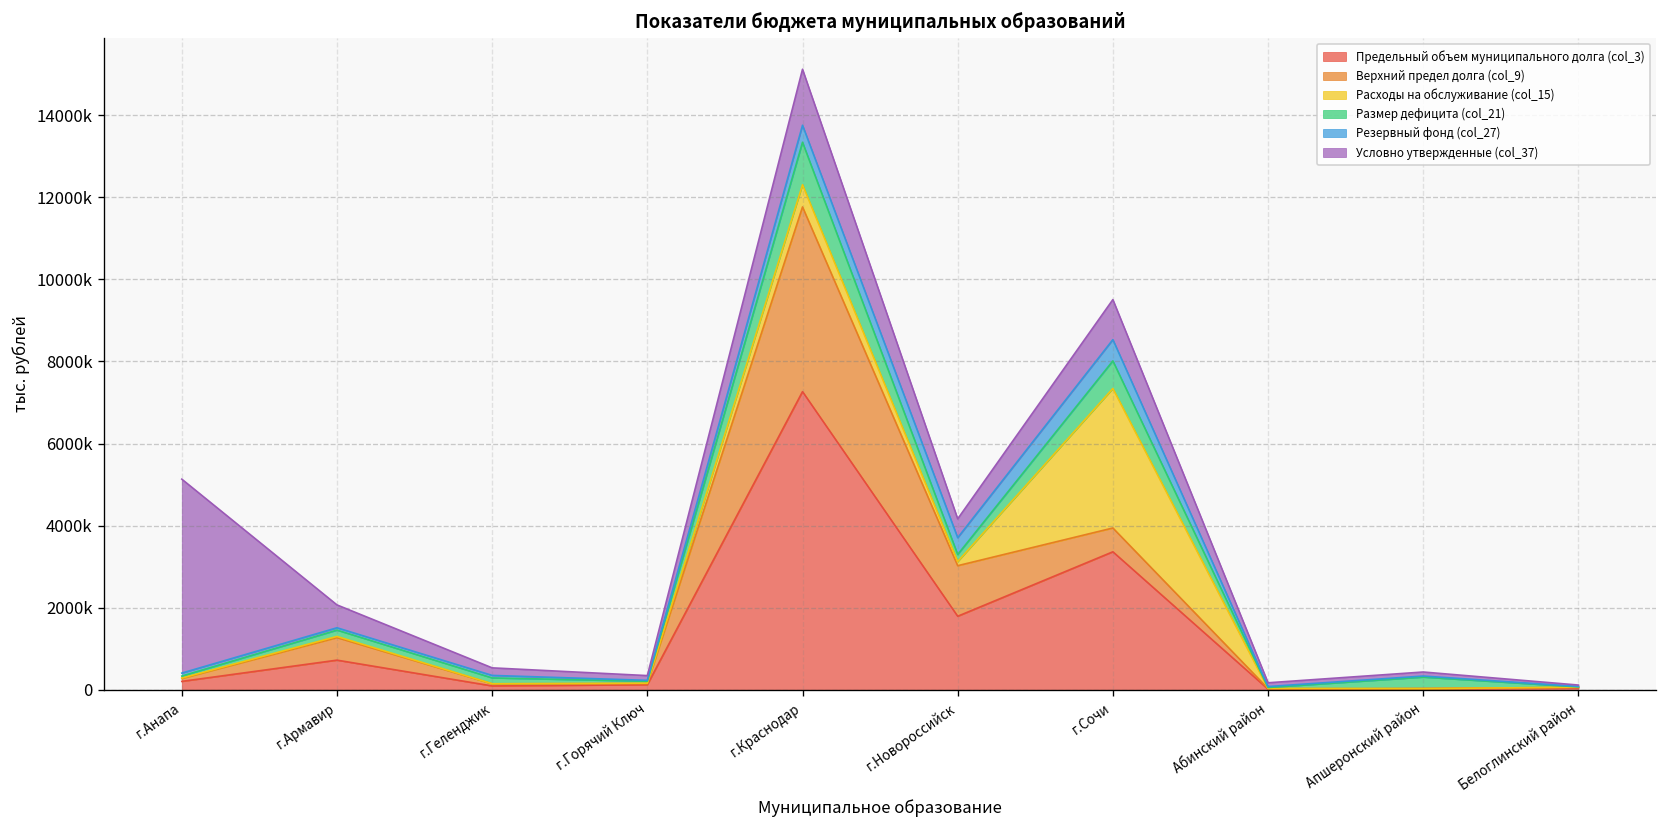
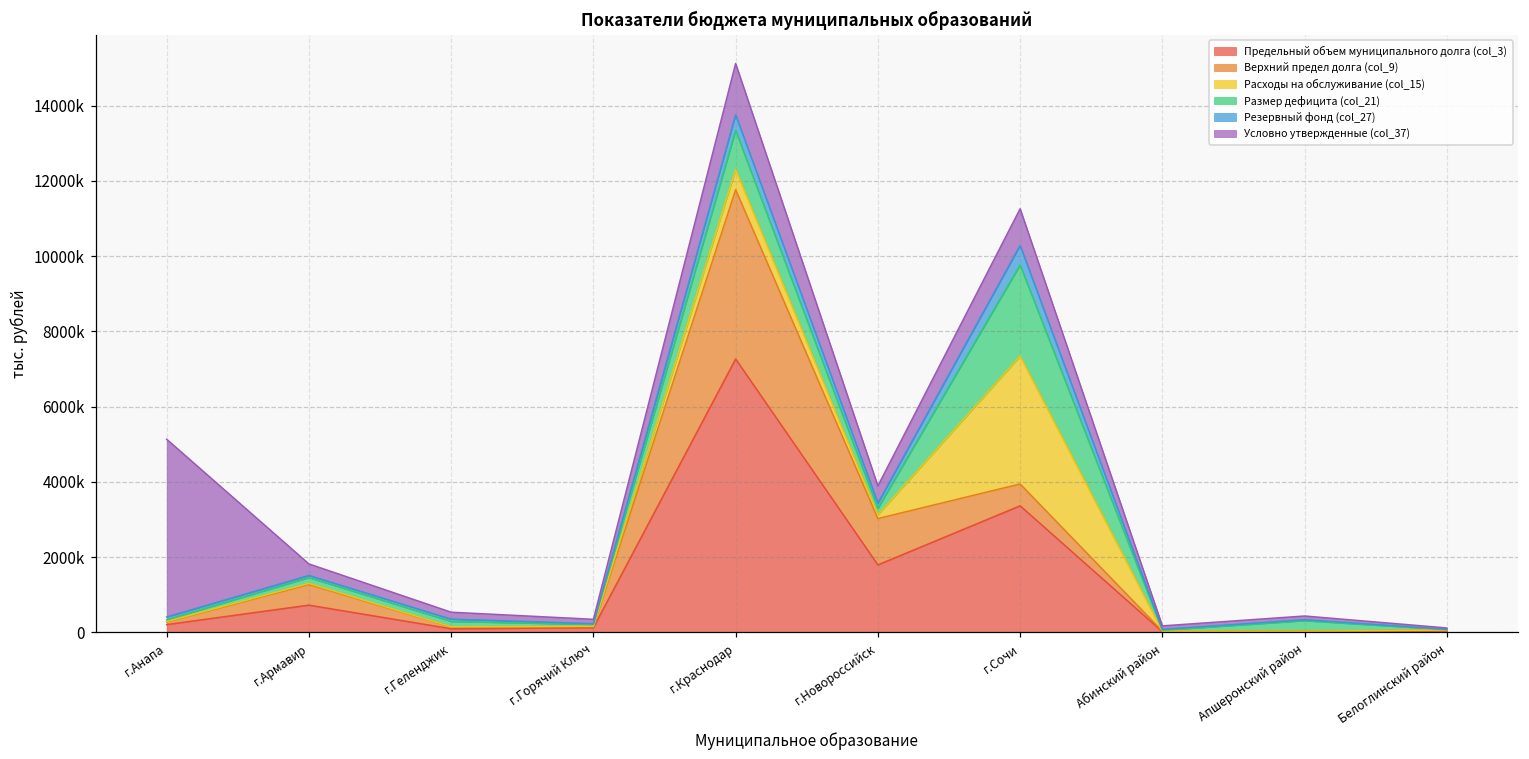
  {
    "Расходы на обслуживание (col_15)": {
      "г.Краснодар": 500000,
      "г.Новороссийск": 100000,
      "г.Сочи": 3400000
    },
    "Размер дефицита (col_21)": {
      "г.Краснодар": 1000000,
      "г.Новороссийск": 200000,
-     "г.Сочи": 700000
+     "г.Сочи": 2400000
    },
    "Резервный фонд (col_27)": {
      "г.Краснодар": 400000,
-     "г.Новороссийск": 400000,
+     "г.Новороссийск": 100000,
      "г.Сочи": 500000
    },
    "Условно утвержденные (col_37)": {
      "г.Анапа": 4700000,
-     "г.Армавир": 600000,
+     "г.Армавир": 300000,
      "г.Геленджик": 200000,
      "г.Горячий Ключ": 100000,
      "г.Краснодар": 1400000,
      "г.Новороссийск": 500000,
      "г.Сочи": 1000000,
      "Абинский район": 100000,
      "Апшеронский район": 100000
    }
  }
